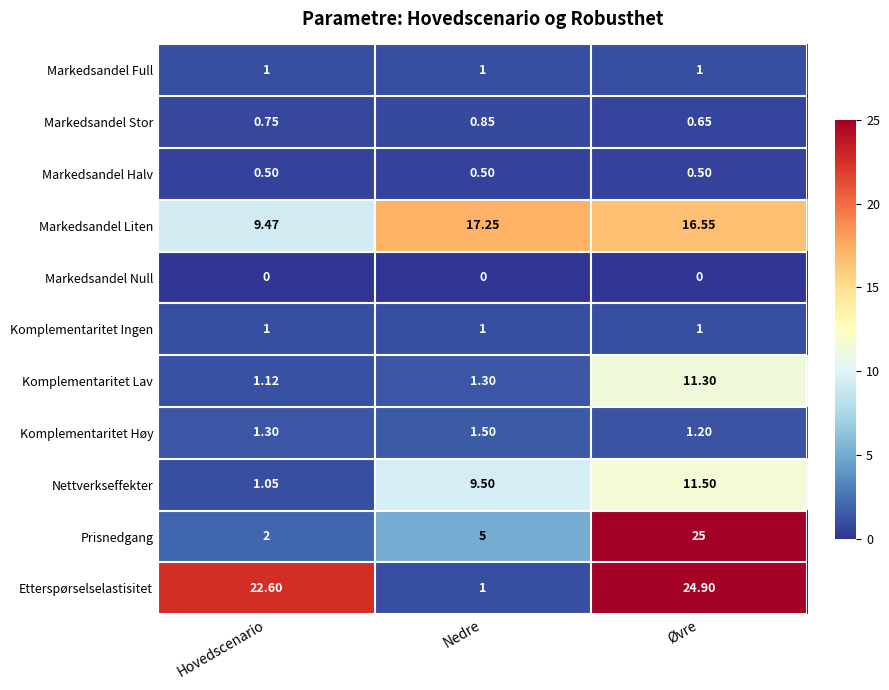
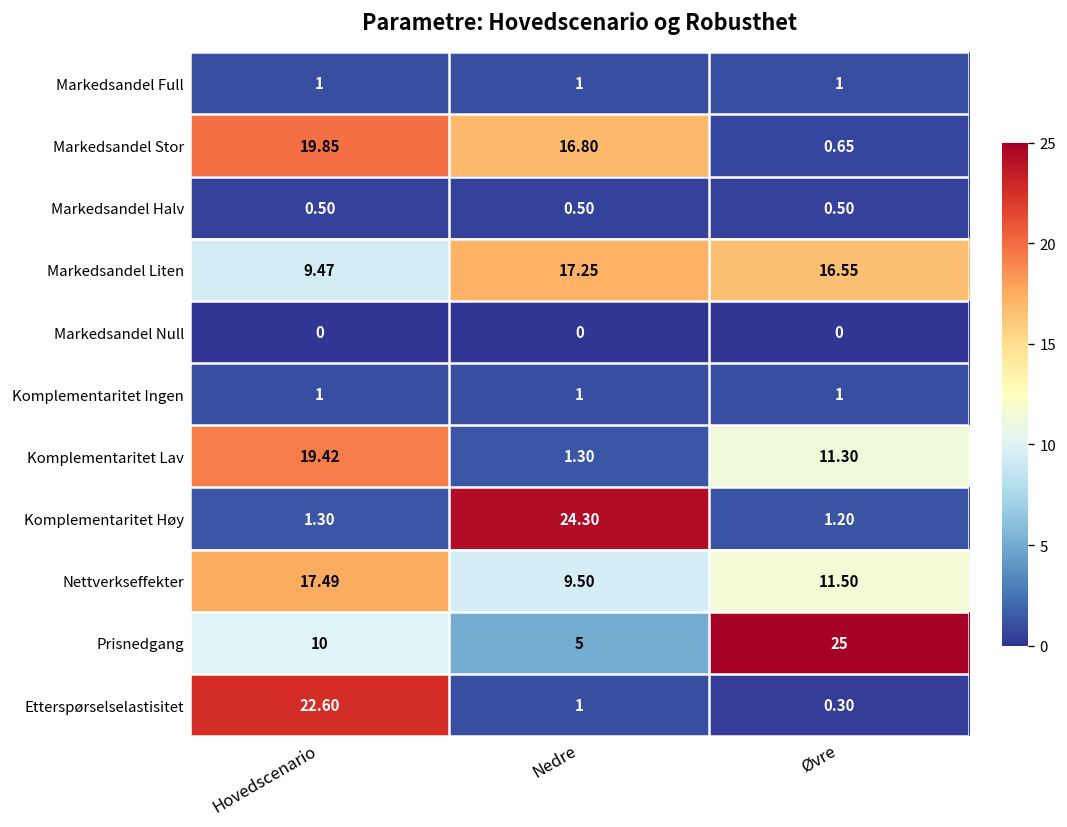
  {
    "Markedsandel Full": {
      "Hovedscenario": 1,
      "Nedre": 1,
      "Øvre": 1
    },
    "Markedsandel Stor": {
-     "Hovedscenario": 0.75,
-     "Nedre": 0.85,
+     "Hovedscenario": 19.85,
+     "Nedre": 16.80,
      "Øvre": 0.65
    },
    "Markedsandel Halv": {
      "Hovedscenario": 0.50,
      "Nedre": 0.50,
      "Øvre": 0.50
    },
    "Markedsandel Liten": {
      "Hovedscenario": 9.47,
      "Nedre": 17.25,
      "Øvre": 16.55
    },
    "Markedsandel Null": {
      "Hovedscenario": 0,
      "Nedre": 0,
      "Øvre": 0
    },
    "Komplementaritet Ingen": {
      "Hovedscenario": 1,
      "Nedre": 1,
      "Øvre": 1
    },
    "Komplementaritet Lav": {
-     "Hovedscenario": 1.12,
+     "Hovedscenario": 19.42,
      "Nedre": 1.30,
      "Øvre": 11.30
    },
    "Komplementaritet Høy": {
      "Hovedscenario": 1.30,
-     "Nedre": 1.50,
+     "Nedre": 24.30,
      "Øvre": 1.20
    },
    "Nettverkseffekter": {
-     "Hovedscenario": 1.05,
+     "Hovedscenario": 17.49,
      "Nedre": 9.50,
      "Øvre": 11.50
    },
    "Prisnedgang": {
-     "Hovedscenario": 2,
+     "Hovedscenario": 10,
      "Nedre": 5,
      "Øvre": 25
    },
    "Etterspørselselastisitet": {
      "Hovedscenario": 22.60,
      "Nedre": 1,
-     "Øvre": 24.90
+     "Øvre": 0.30
    }
  }
